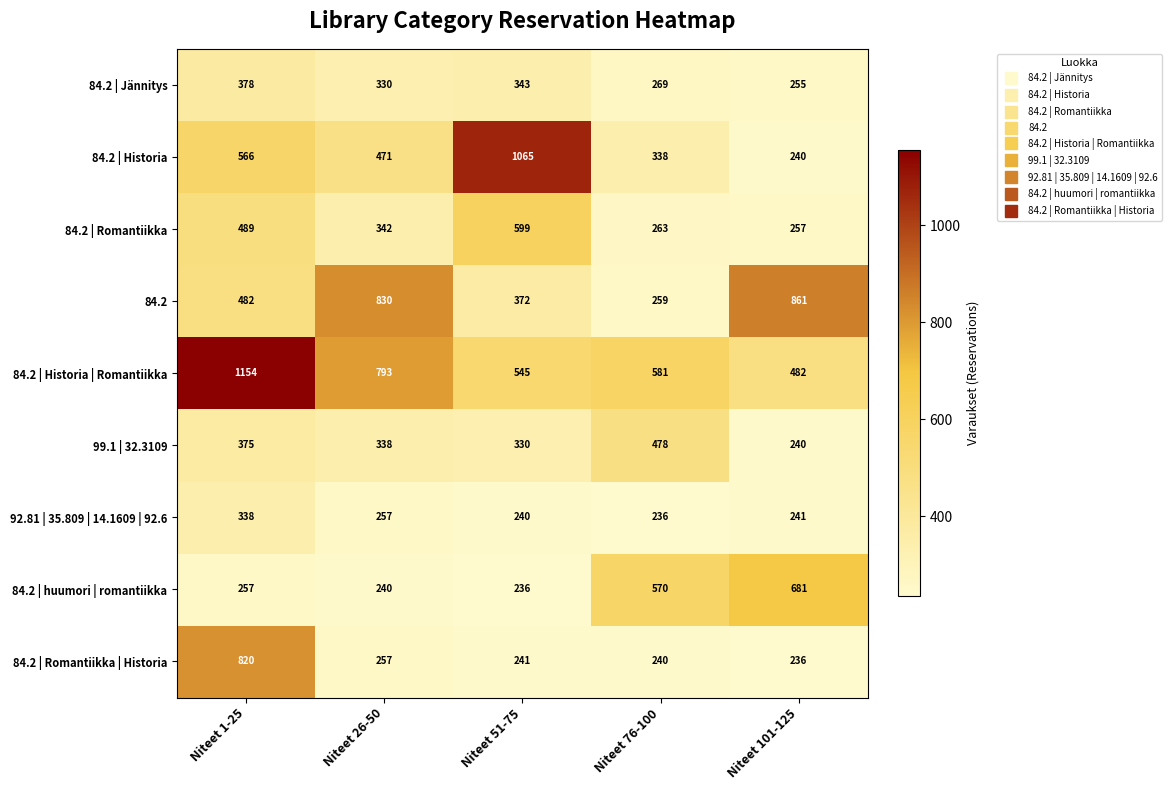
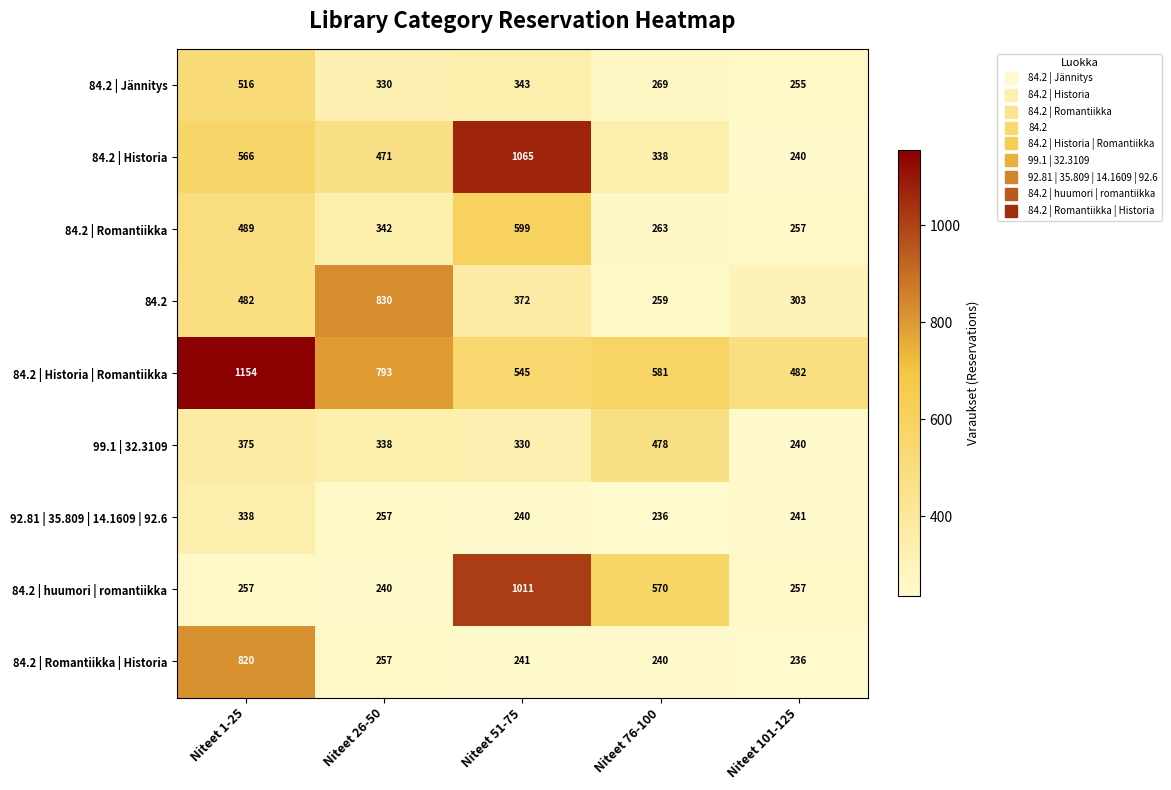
  {
    "84.2 | Jännitys": {
-     "Niteet 1-25": 378,
+     "Niteet 1-25": 516,
      "Niteet 26-50": 330,
      "Niteet 51-75": 343,
      "Niteet 76-100": 269,
      "Niteet 101-125": 255
    },
    "84.2 | Historia": {
      "Niteet 1-25": 566,
      "Niteet 26-50": 471,
      "Niteet 51-75": 1065,
      "Niteet 76-100": 338,
      "Niteet 101-125": 240
    },
    "84.2 | Romantiikka": {
      "Niteet 1-25": 489,
      "Niteet 26-50": 342,
      "Niteet 51-75": 599,
      "Niteet 76-100": 263,
      "Niteet 101-125": 257
    },
    "84.2": {
      "Niteet 1-25": 482,
      "Niteet 26-50": 830,
      "Niteet 51-75": 372,
      "Niteet 76-100": 259,
-     "Niteet 101-125": 861
+     "Niteet 101-125": 303
    },
    "84.2 | Historia | Romantiikka": {
      "Niteet 1-25": 1154,
      "Niteet 26-50": 793,
      "Niteet 51-75": 545,
      "Niteet 76-100": 581,
      "Niteet 101-125": 482
    },
    "99.1 | 32.3109": {
      "Niteet 1-25": 375,
      "Niteet 26-50": 338,
      "Niteet 51-75": 330,
      "Niteet 76-100": 478,
      "Niteet 101-125": 240
    },
    "92.81 | 35.809 | 14.1609 | 92.6": {
      "Niteet 1-25": 338,
      "Niteet 26-50": 257,
      "Niteet 51-75": 240,
      "Niteet 76-100": 236,
      "Niteet 101-125": 241
    },
    "84.2 | huumori | romantiikka": {
      "Niteet 1-25": 257,
      "Niteet 26-50": 240,
-     "Niteet 51-75": 236,
+     "Niteet 51-75": 1011,
      "Niteet 76-100": 570,
-     "Niteet 101-125": 681
+     "Niteet 101-125": 257
    },
    "84.2 | Romantiikka | Historia": {
      "Niteet 1-25": 820,
      "Niteet 26-50": 257,
      "Niteet 51-75": 241,
      "Niteet 76-100": 240,
      "Niteet 101-125": 236
    }
  }
